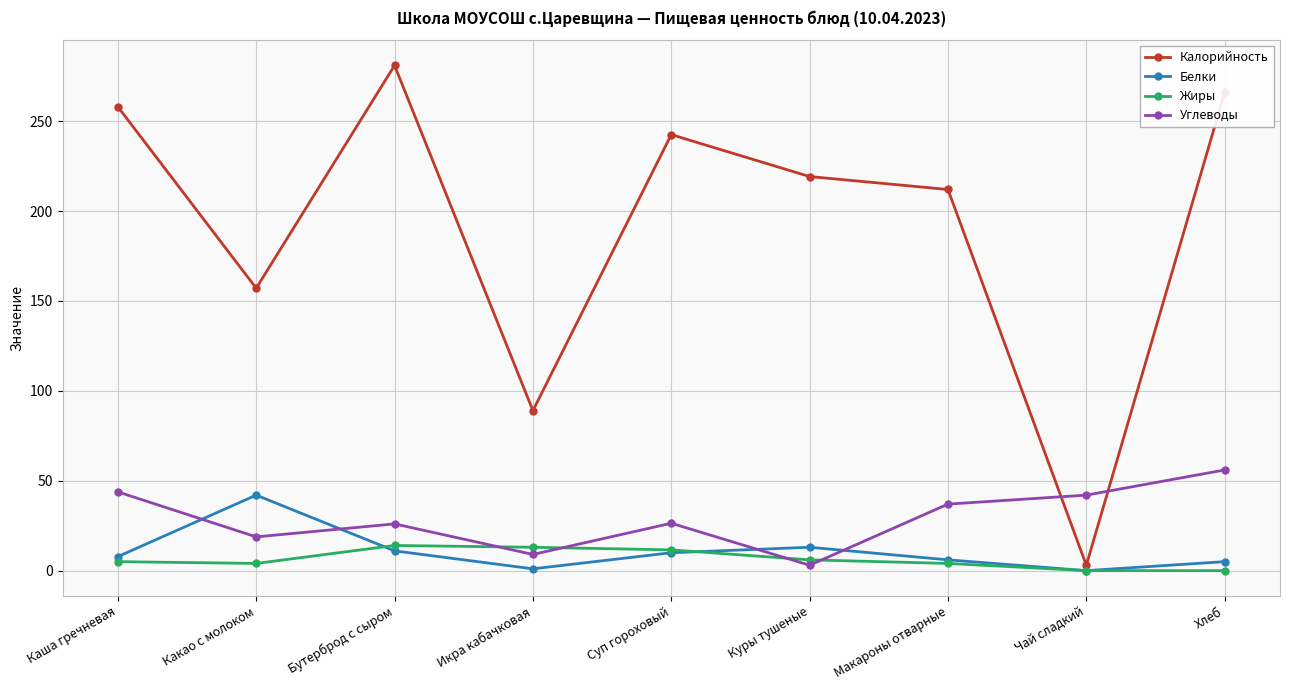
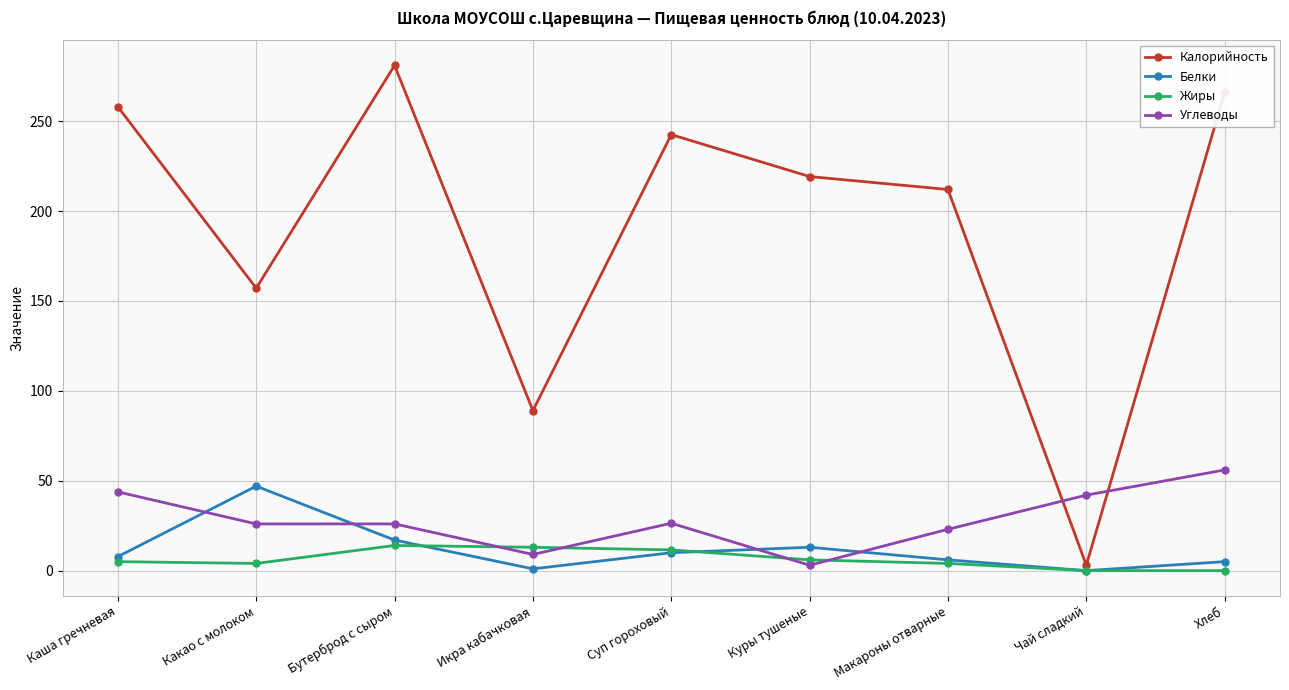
  {
    "Калорийность": {
      "Каша гречневая": 258,
      "Какао с молоком": 157,
      "Бутерброд с сыром": 281,
      "Икра кабачковая": 89,
      "Суп гороховый": 243,
      "Куры тушеные": 219,
      "Макароны отварные": 212,
      "Чай сладкий": 3
    },
    "Белки": {
      "Каша гречневая": 8,
-     "Какао с молоком": 42,
-     "Бутерброд с сыром": 11,
+     "Какао с молоком": 47,
+     "Бутерброд с сыром": 17,
      "Икра кабачковая": 1,
      "Суп гороховый": 10,
      "Куры тушеные": 13,
      "Макароны отварные": 6,
      "Хлеб": 5
    },
    "Жиры": {
      "Каша гречневая": 5,
      "Какао с молоком": 4,
      "Бутерброд с сыром": 14,
      "Икра кабачковая": 13,
      "Суп гороховый": 12,
      "Куры тушеные": 6,
      "Макароны отварные": 4,
      "Хлеб": 0
    },
    "Углеводы": {
      "Каша гречневая": 44,
-     "Какао с молоком": 19,
+     "Какао с молоком": 26,
      "Бутерброд с сыром": 26,
      "Икра кабачковая": 9,
      "Суп гороховый": 26,
      "Куры тушеные": 3,
-     "Макароны отварные": 37,
+     "Макароны отварные": 23,
      "Чай сладкий": 42,
      "Хлеб": 56
    }
  }
